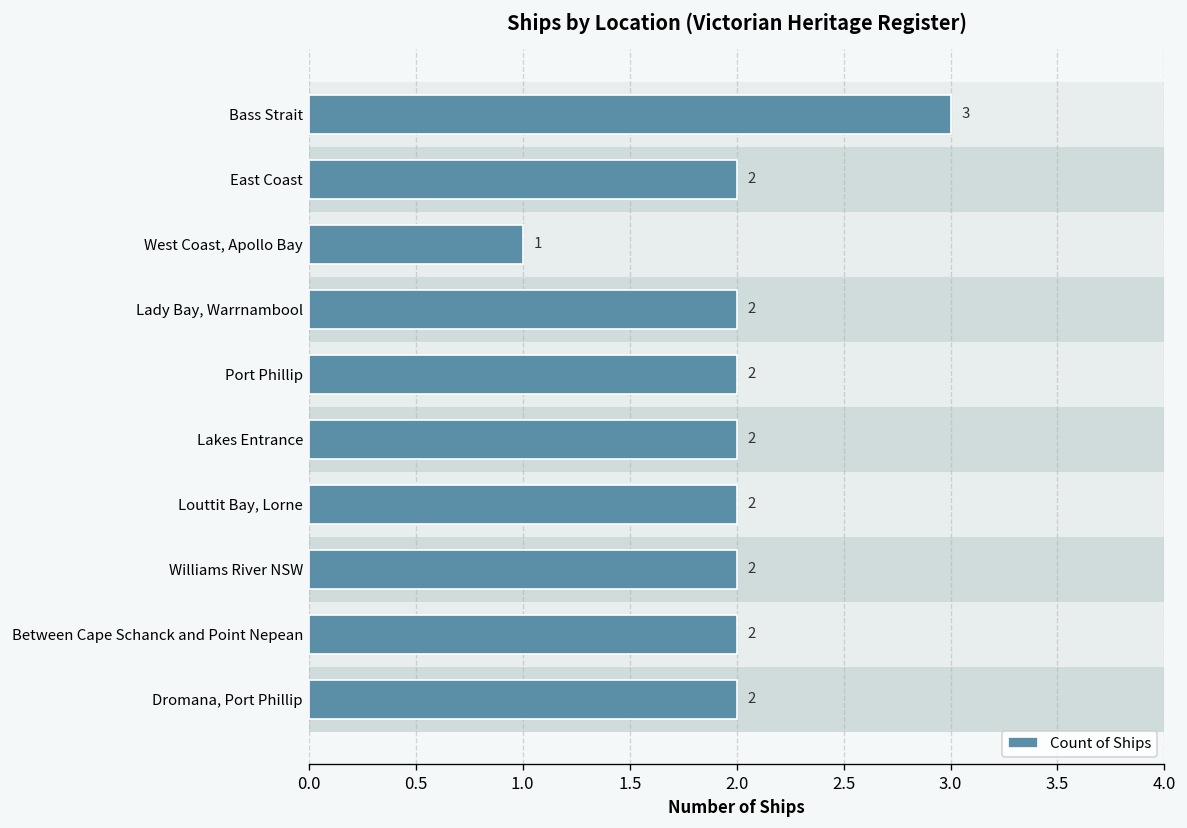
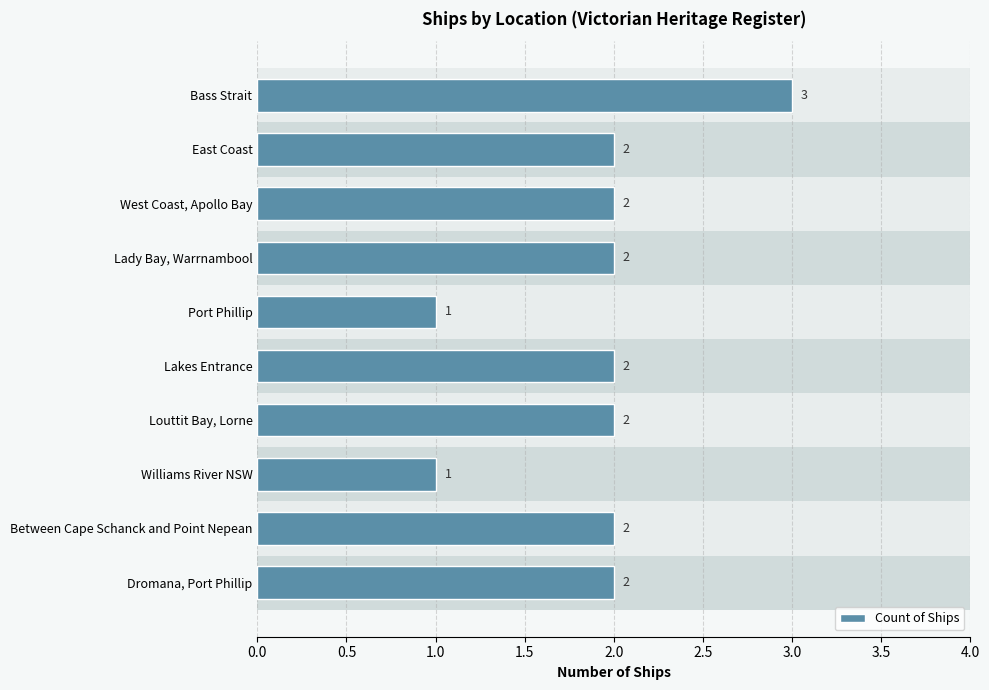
  {
    "Bass Strait": 3,
    "East Coast": 2,
-   "West Coast, Apollo Bay": 1,
+   "West Coast, Apollo Bay": 2,
    "Lady Bay, Warrnambool": 2,
-   "Port Phillip": 2,
+   "Port Phillip": 1,
    "Lakes Entrance": 2,
    "Louttit Bay, Lorne": 2,
-   "Williams River NSW": 2,
+   "Williams River NSW": 1,
    "Between Cape Schanck and Point Nepean": 2,
    "Dromana, Port Phillip": 2
  }
